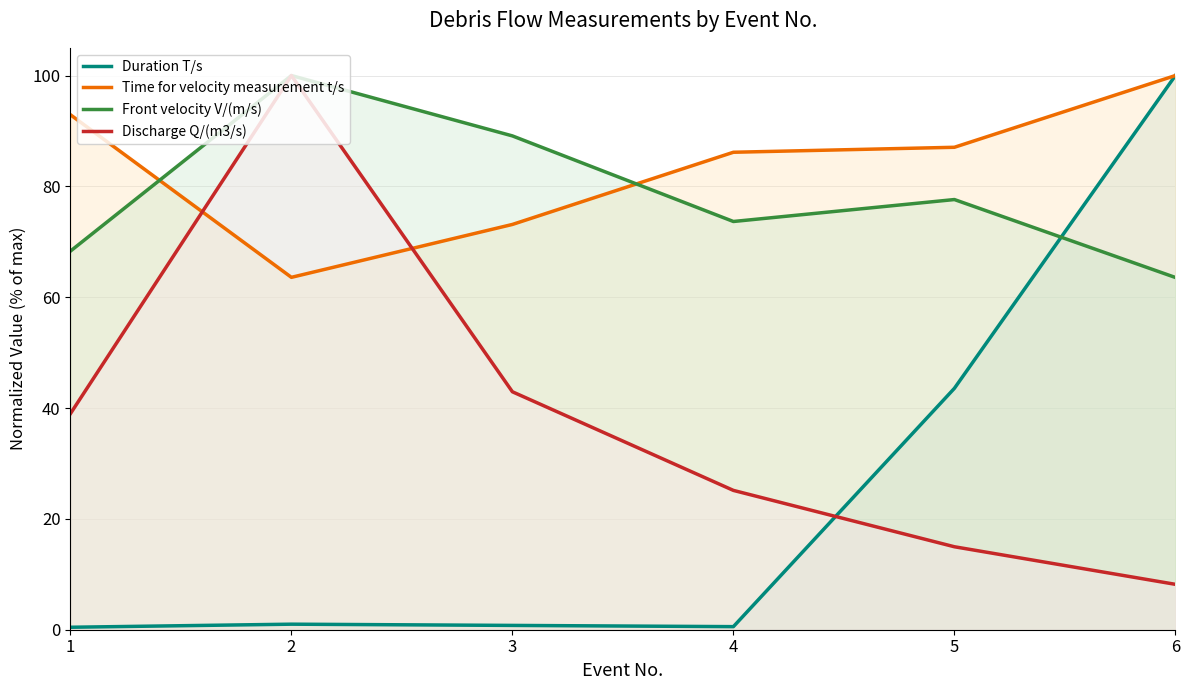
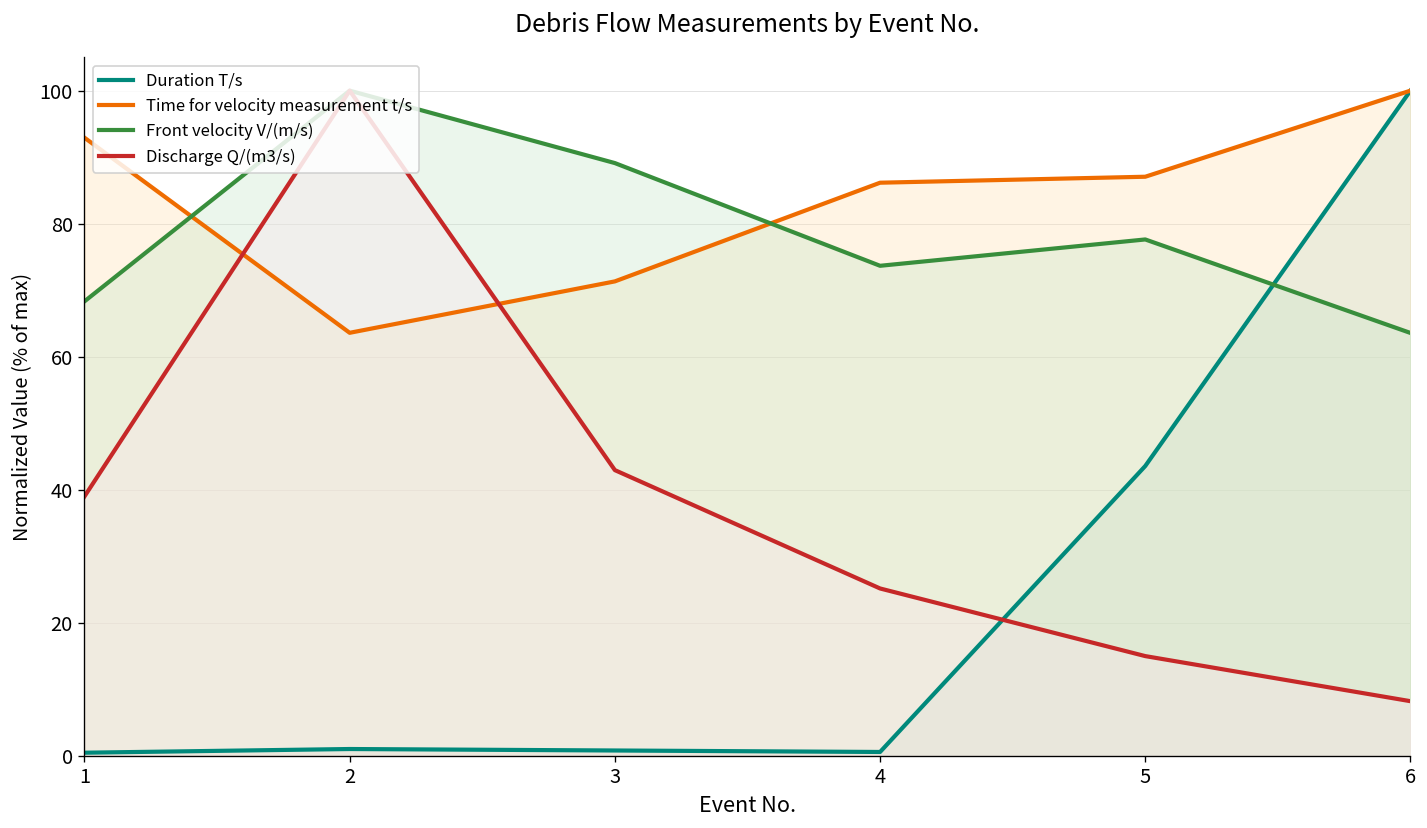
  {
    "Duration T/s": {
      "1": 0,
      "2": 1,
      "3": 1,
      "4": 1,
      "5": 44
    },
    "Time for velocity measurement t/s": {
      "1": 93,
      "2": 64,
-     "3": 73,
+     "3": 71,
      "4": 86,
      "5": 87
    },
    "Front velocity V/(m/s)": {
      "1": 68,
      "3": 89,
      "4": 74,
      "5": 78,
      "6": 64
    },
    "Discharge Q/(m3/s)": {
      "1": 39,
      "3": 43,
      "4": 25,
      "5": 15,
      "6": 8
    }
  }
